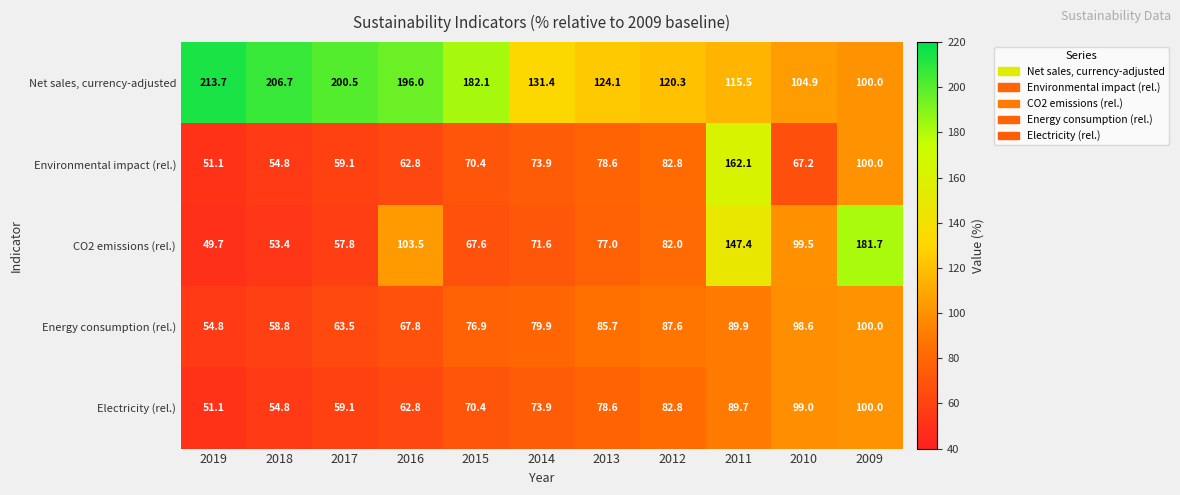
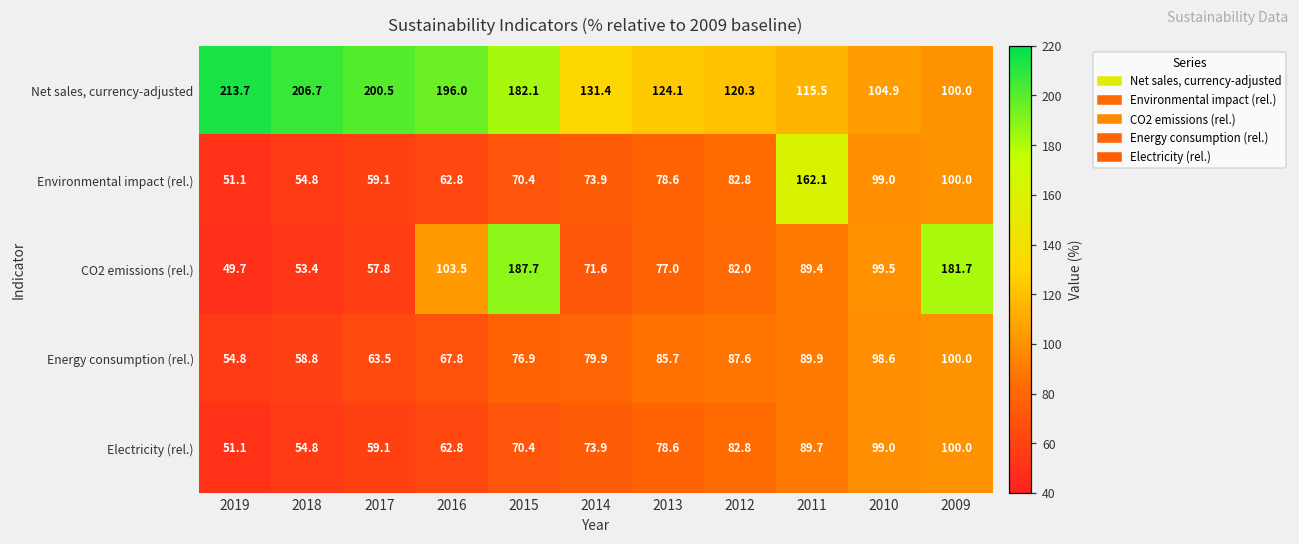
  {
    "Net sales, currency-adjusted": {
      "2019": 213.7,
      "2018": 206.7,
      "2017": 200.5,
      "2016": 196.0,
      "2015": 182.1,
      "2014": 131.4,
      "2013": 124.1,
      "2012": 120.3,
      "2011": 115.5,
      "2010": 104.9,
      "2009": 100.0
    },
    "Environmental impact (rel.)": {
      "2019": 51.1,
      "2018": 54.8,
      "2017": 59.1,
      "2016": 62.8,
      "2015": 70.4,
      "2014": 73.9,
      "2013": 78.6,
      "2012": 82.8,
      "2011": 162.1,
-     "2010": 67.2,
+     "2010": 99.0,
      "2009": 100.0
    },
    "CO2 emissions (rel.)": {
      "2019": 49.7,
      "2018": 53.4,
      "2017": 57.8,
      "2016": 103.5,
-     "2015": 67.6,
+     "2015": 187.7,
      "2014": 71.6,
      "2013": 77.0,
      "2012": 82.0,
-     "2011": 147.4,
+     "2011": 89.4,
      "2010": 99.5,
      "2009": 181.7
    },
    "Energy consumption (rel.)": {
      "2019": 54.8,
      "2018": 58.8,
      "2017": 63.5,
      "2016": 67.8,
      "2015": 76.9,
      "2014": 79.9,
      "2013": 85.7,
      "2012": 87.6,
      "2011": 89.9,
      "2010": 98.6,
      "2009": 100.0
    },
    "Electricity (rel.)": {
      "2019": 51.1,
      "2018": 54.8,
      "2017": 59.1,
      "2016": 62.8,
      "2015": 70.4,
      "2014": 73.9,
      "2013": 78.6,
      "2012": 82.8,
      "2011": 89.7,
      "2010": 99.0,
      "2009": 100.0
    }
  }
